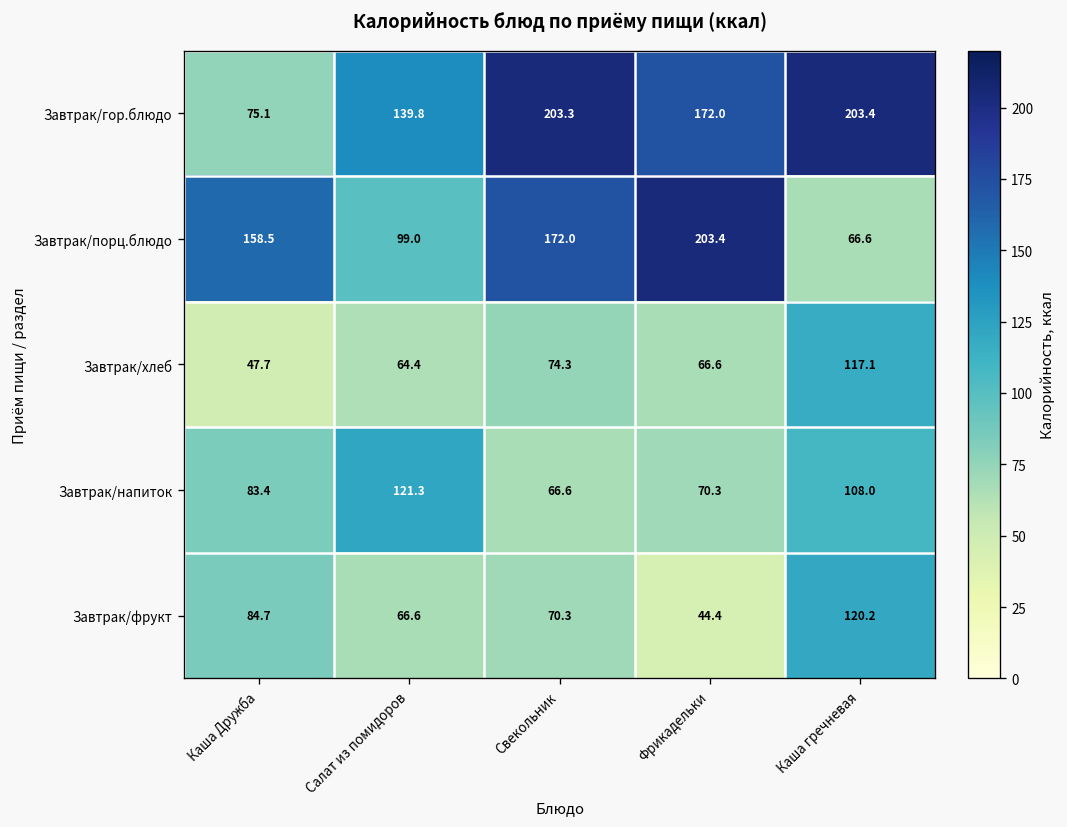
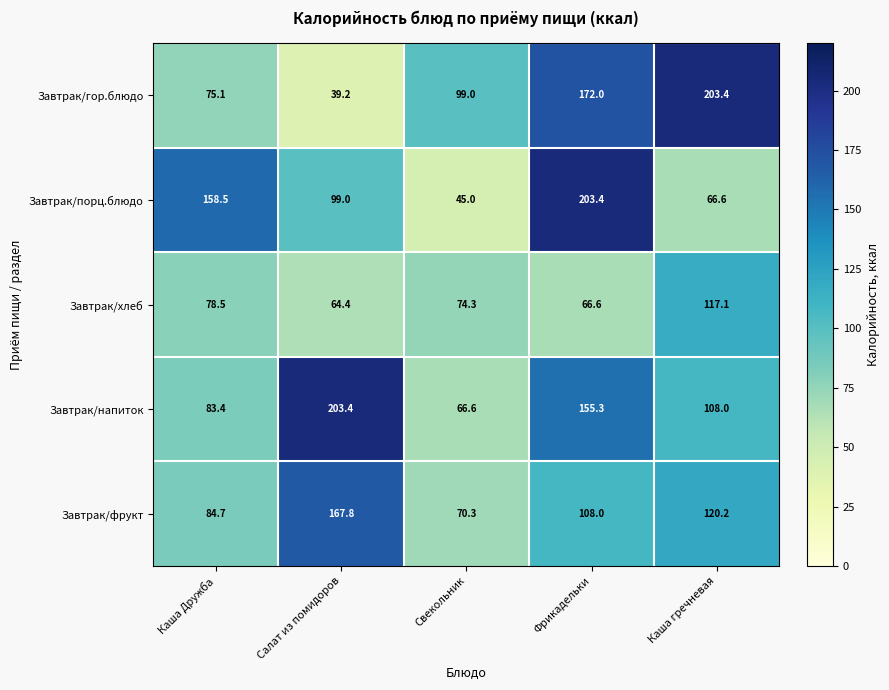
  {
    "Завтрак/гор.блюдо": {
      "Каша Дружба": 75.1,
-     "Салат из помидоров": 139.8,
-     "Свекольник": 203.3,
+     "Салат из помидоров": 39.2,
+     "Свекольник": 99.0,
      "Фрикадельки": 172.0,
      "Каша гречневая": 203.4
    },
    "Завтрак/порц.блюдо": {
      "Каша Дружба": 158.5,
      "Салат из помидоров": 99.0,
-     "Свекольник": 172.0,
+     "Свекольник": 45.0,
      "Фрикадельки": 203.4,
      "Каша гречневая": 66.6
    },
    "Завтрак/хлеб": {
-     "Каша Дружба": 47.7,
+     "Каша Дружба": 78.5,
      "Салат из помидоров": 64.4,
      "Свекольник": 74.3,
      "Фрикадельки": 66.6,
      "Каша гречневая": 117.1
    },
    "Завтрак/напиток": {
      "Каша Дружба": 83.4,
-     "Салат из помидоров": 121.3,
+     "Салат из помидоров": 203.4,
      "Свекольник": 66.6,
-     "Фрикадельки": 70.3,
+     "Фрикадельки": 155.3,
      "Каша гречневая": 108.0
    },
    "Завтрак/фрукт": {
      "Каша Дружба": 84.7,
-     "Салат из помидоров": 66.6,
+     "Салат из помидоров": 167.8,
      "Свекольник": 70.3,
-     "Фрикадельки": 44.4,
+     "Фрикадельки": 108.0,
      "Каша гречневая": 120.2
    }
  }
